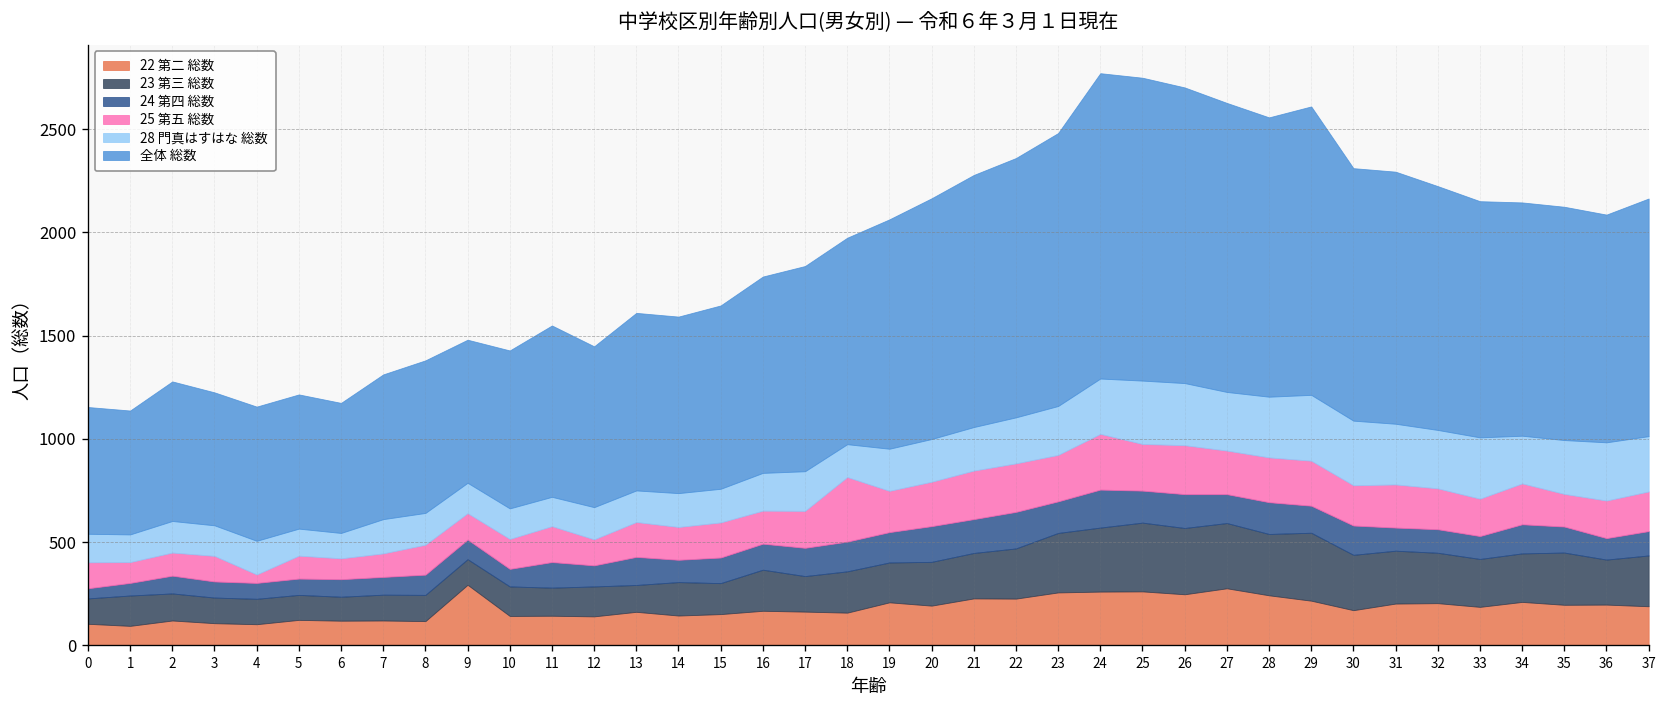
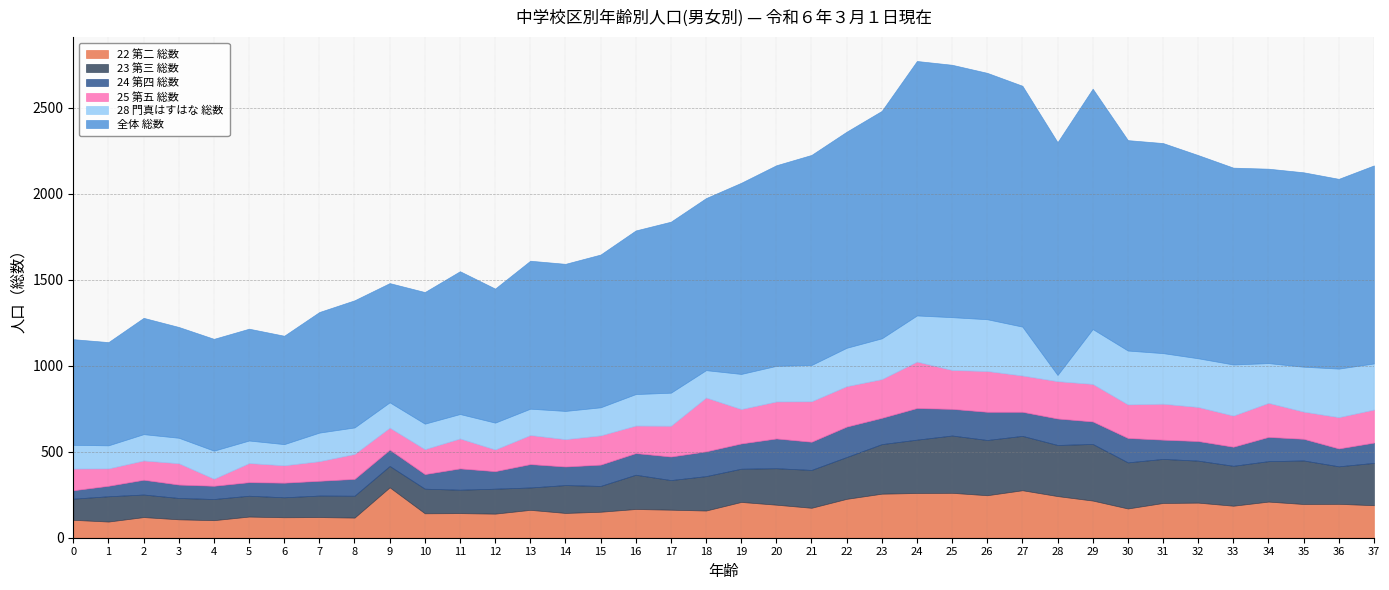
  {
    "22 第二 総数": {
      "0": 100,
      "1": 90,
      "2": 120,
      "3": 110,
      "4": 100,
      "5": 120,
      "6": 120,
      "7": 120,
      "8": 120,
      "9": 290,
      "10": 140,
      "11": 140,
      "12": 140,
      "13": 160,
      "14": 140,
      "15": 150,
      "16": 170,
      "17": 160,
      "18": 160,
      "19": 210,
      "20": 190,
-     "21": 230,
+     "21": 170,
      "22": 230,
      "23": 260,
      "24": 260,
      "25": 260,
      "26": 250,
      "27": 280,
      "28": 240,
      "29": 220,
      "30": 170,
      "31": 200,
      "32": 200,
      "33": 190,
      "34": 210,
      "35": 200,
      "36": 200,
      "37": 190
    },
    "25 第五 総数": {
      "0": 130,
      "1": 100,
      "2": 110,
      "3": 120,
      "4": 40,
      "5": 110,
      "6": 100,
      "7": 110,
      "8": 150,
      "9": 130,
      "10": 150,
      "11": 170,
      "12": 130,
      "13": 170,
      "14": 160,
      "15": 170,
      "16": 160,
      "17": 180,
      "18": 310,
      "19": 200,
      "20": 220,
      "21": 240,
      "22": 240,
      "23": 230,
      "24": 270,
      "25": 230,
      "26": 240,
      "27": 210,
      "28": 220,
      "29": 220,
      "30": 200,
      "31": 210,
      "32": 200,
      "33": 180,
      "34": 200,
      "35": 160,
      "36": 180,
      "37": 190
    },
    "28 門真はすはな 総数": {
      "0": 140,
      "1": 130,
      "2": 150,
      "3": 150,
      "4": 160,
      "5": 130,
      "6": 120,
      "7": 170,
      "8": 150,
      "9": 150,
      "10": 150,
      "11": 140,
      "12": 160,
      "13": 150,
      "14": 160,
      "15": 160,
      "16": 180,
      "17": 190,
      "18": 160,
      "19": 200,
      "20": 210,
      "21": 210,
      "22": 220,
      "23": 240,
      "24": 270,
      "25": 310,
      "26": 300,
      "27": 280,
-     "28": 290,
+     "28": 40,
      "29": 320,
      "30": 310,
      "31": 290,
      "32": 280,
      "33": 300,
      "34": 230,
      "35": 260,
      "36": 280,
      "37": 270
    },
    "全体 総数": {
      "0": 610,
      "1": 600,
      "2": 680,
      "3": 640,
      "4": 650,
      "5": 650,
      "6": 630,
      "7": 700,
      "8": 740,
      "9": 690,
      "10": 770,
      "11": 830,
      "12": 780,
      "13": 860,
      "14": 860,
      "15": 890,
      "16": 950,
      "17": 990,
      "18": 1000,
      "19": 1110,
      "20": 1170,
      "21": 1220,
      "22": 1260,
      "23": 1320,
      "24": 1480,
      "25": 1470,
      "26": 1430,
      "27": 1400,
      "28": 1350,
      "29": 1400,
      "30": 1220,
      "31": 1220,
      "32": 1180,
      "33": 1140,
      "34": 1130,
      "35": 1130,
      "36": 1100,
      "37": 1150
    }
  }
